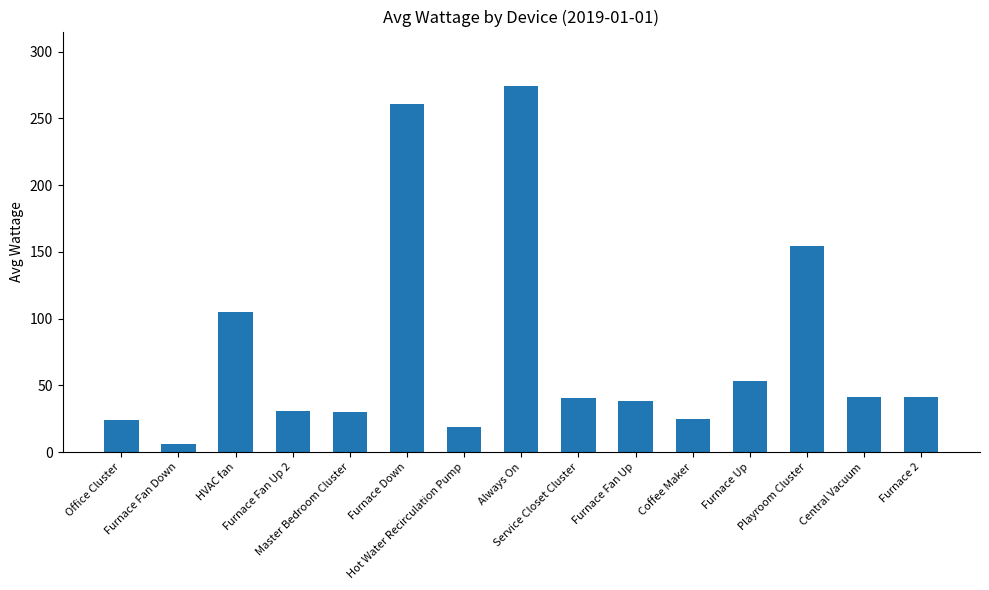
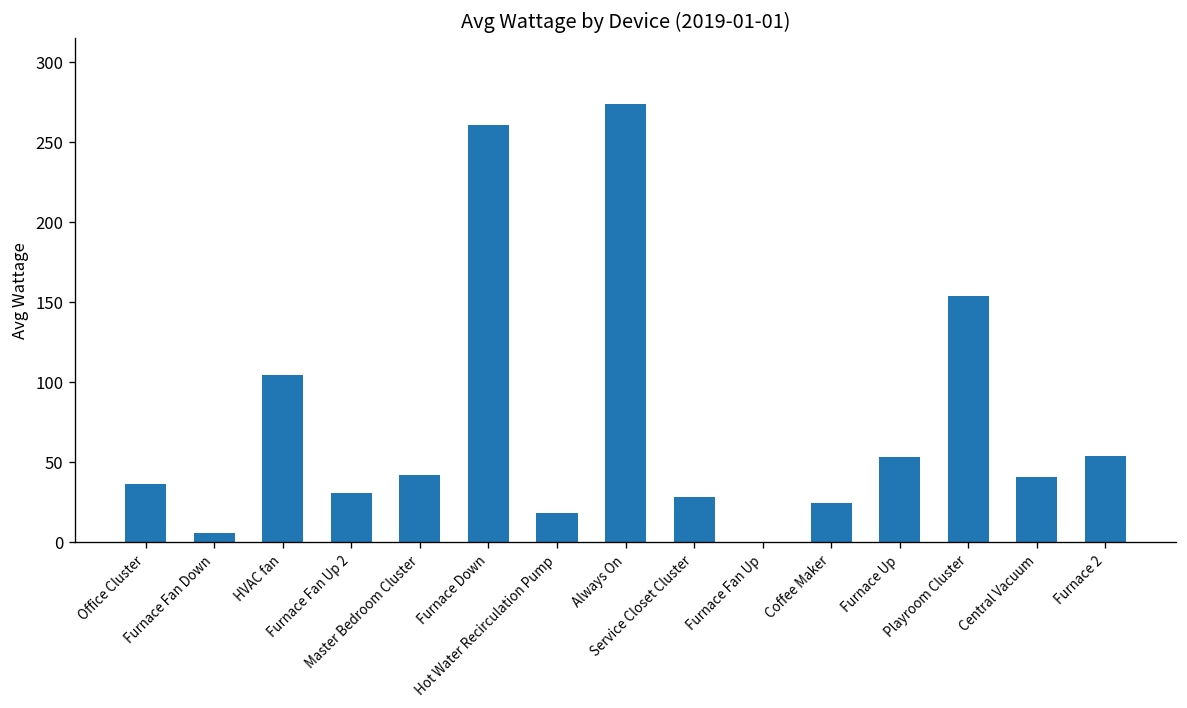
  {
-   "Office Cluster": 24,
+   "Office Cluster": 36,
    "Furnace Fan Down": 6,
    "HVAC fan": 105,
    "Furnace Fan Up 2": 31,
-   "Master Bedroom Cluster": 30,
+   "Master Bedroom Cluster": 42,
    "Furnace Down": 260,
    "Hot Water Recirculation Pump": 19,
    "Always On": 274,
-   "Service Closet Cluster": 41,
-   "Furnace Fan Up": 38,
+   "Service Closet Cluster": 28,
+   "Furnace Fan Up": 0,
    "Coffee Maker": 25,
    "Furnace Up": 53,
    "Playroom Cluster": 154,
    "Central Vacuum": 41,
-   "Furnace 2": 41
+   "Furnace 2": 54
  }
